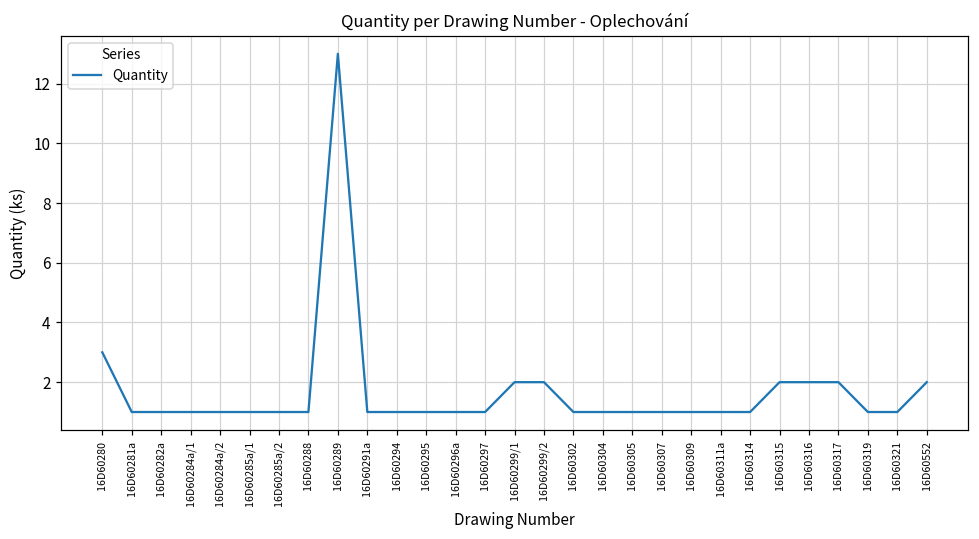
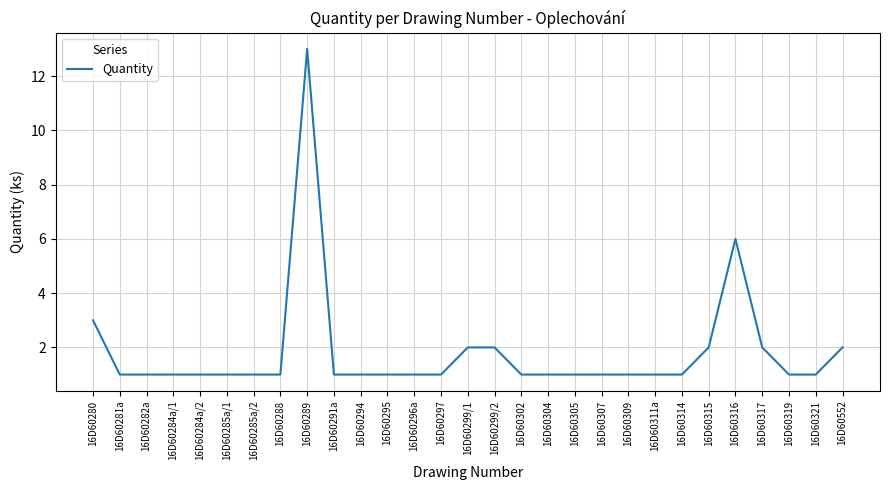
  {
    "16D60280": 3,
    "16D60281a": 1,
    "16D60282a": 1,
    "16D60284a/1": 1,
    "16D60284a/2": 1,
    "16D60285a/1": 1,
    "16D60285a/2": 1,
    "16D60288": 1,
    "16D60289": 13,
    "16D60291a": 1,
    "16D60294": 1,
    "16D60295": 1,
    "16D60296a": 1,
    "16D60297": 1,
    "16D60299/1": 2,
    "16D60299/2": 2,
    "16D60302": 1,
    "16D60304": 1,
    "16D60305": 1,
    "16D60307": 1,
    "16D60309": 1,
    "16D60311a": 1,
    "16D60314": 1,
    "16D60315": 2,
-   "16D60316": 2,
+   "16D60316": 6,
    "16D60317": 2,
    "16D60319": 1,
    "16D60321": 1,
    "16D60552": 2
  }
